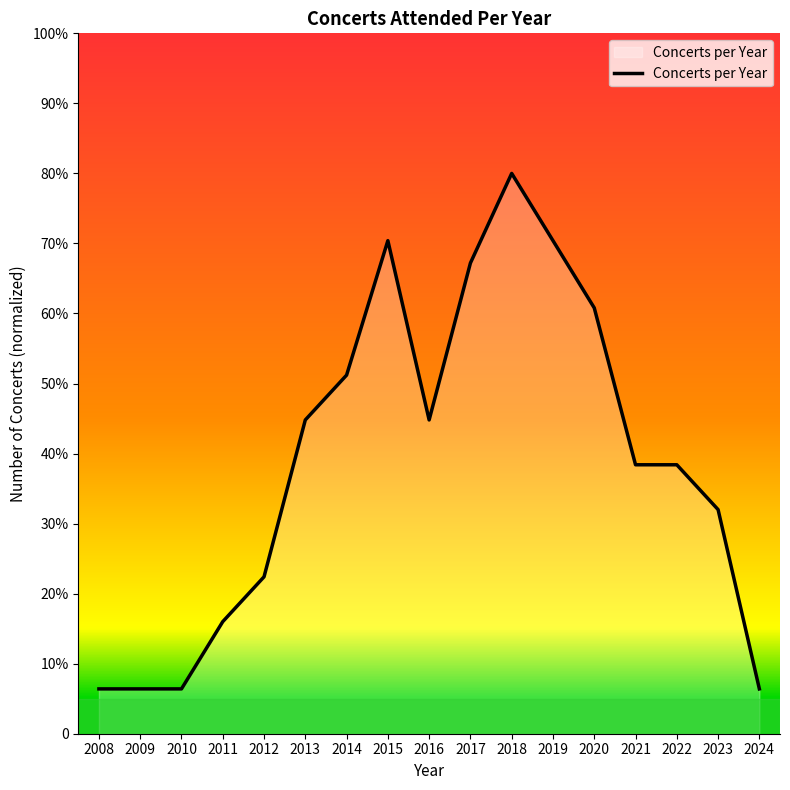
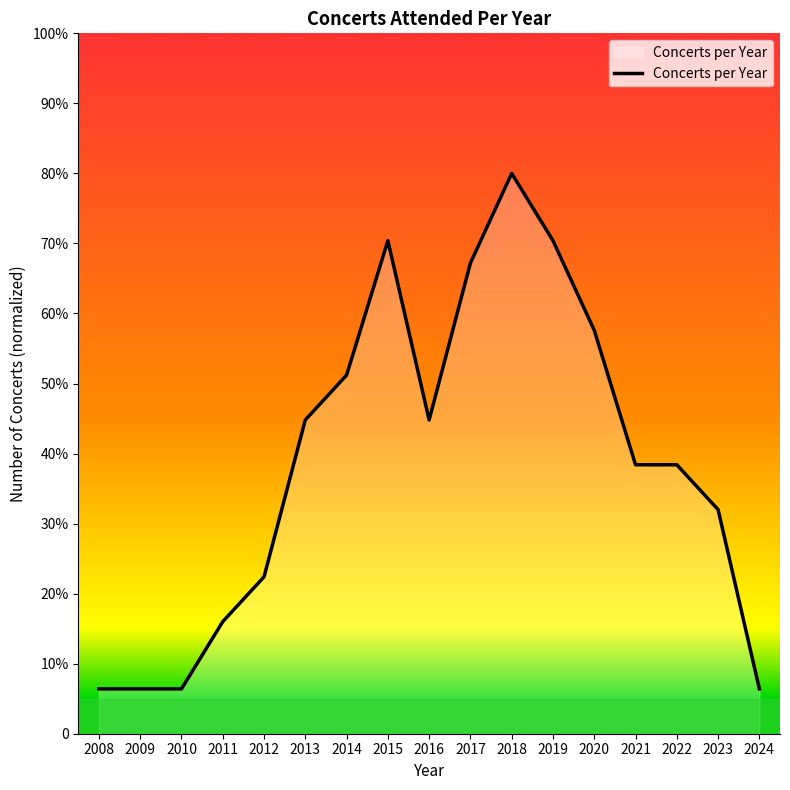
  {
    "2008": "6%",
    "2009": "6%",
    "2010": "6%",
    "2011": "16%",
    "2012": "22%",
    "2013": "45%",
    "2014": "51%",
    "2015": "70%",
    "2016": "45%",
    "2017": "67%",
    "2018": "80%",
    "2019": "70%",
-   "2020": "61%",
+   "2020": "58%",
    "2021": "38%",
    "2022": "38%",
    "2023": "32%",
    "2024": "6%"
  }
